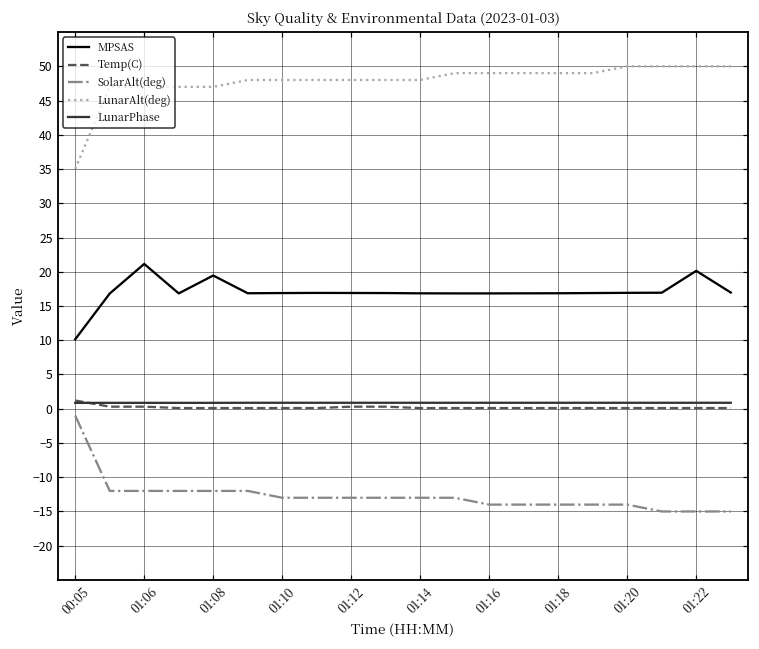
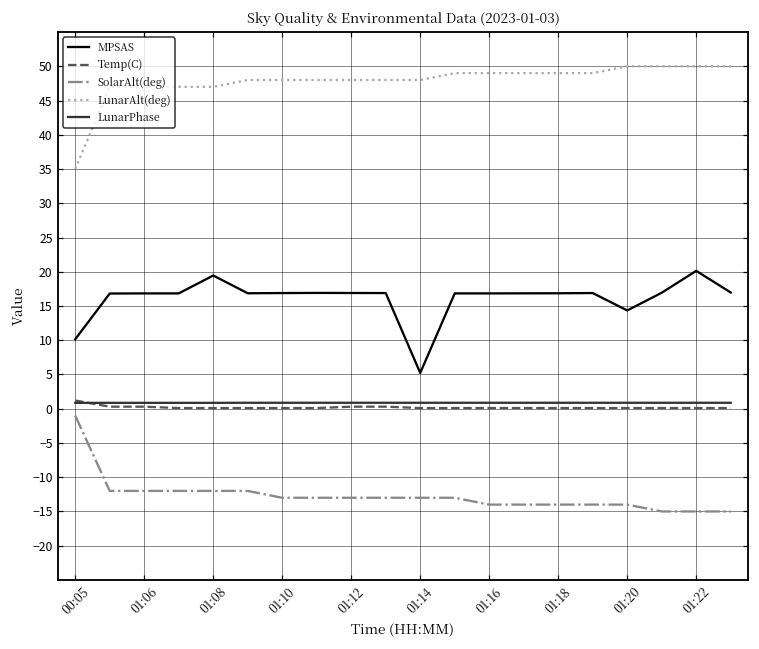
  {
    "MPSAS": {
      "00:05": 10,
-     "01:06": 21,
+     "01:06": 17,
      "01:08": 19,
      "01:10": 17,
      "01:12": 17,
-     "01:14": 17,
+     "01:14": 5,
      "01:16": 17,
      "01:18": 17,
-     "01:20": 17,
+     "01:20": 14,
      "01:22": 20
    }
  }
